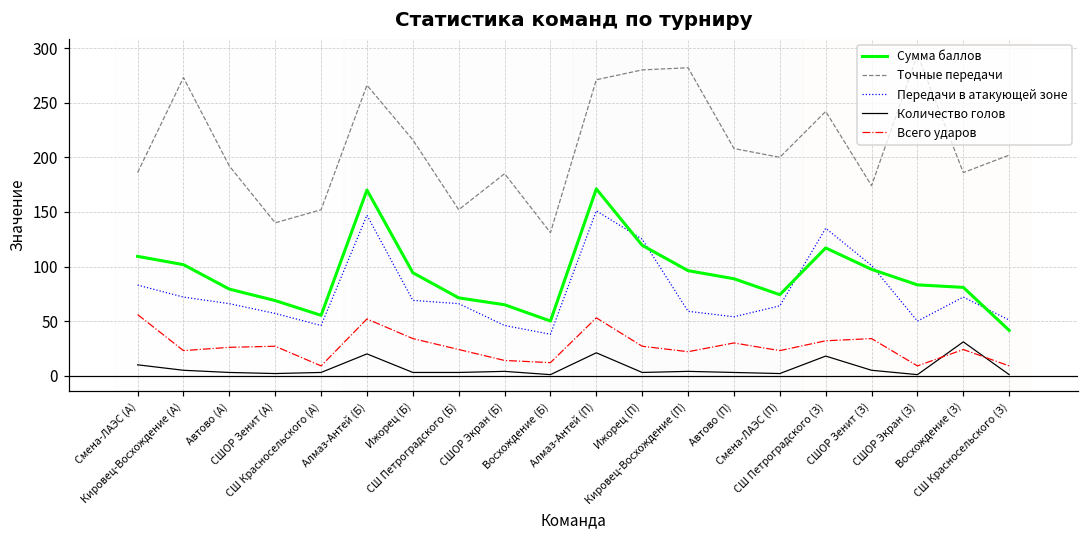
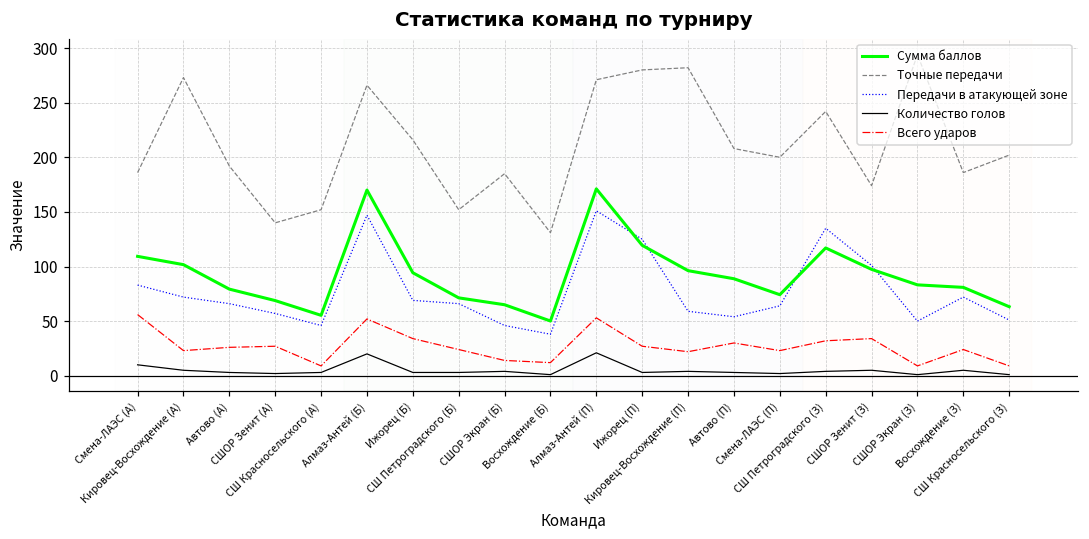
  {
    "Сумма баллов": {
      "Смена-ЛАЭС (А)": 110,
      "Кировец-Восхождение (А)": 100,
      "Автово (А)": 80,
      "СШОР Зенит (А)": 70,
      "СШ Красносельского (А)": 60,
      "Алмаз-Антей (Б)": 170,
      "Ижорец (Б)": 90,
      "СШ Петроградского (Б)": 70,
      "СШОР Экран (Б)": 70,
      "Восхождение (Б)": 50,
      "Алмаз-Антей (П)": 170,
      "Ижорец (П)": 120,
      "Кировец-Восхождение (П)": 100,
      "Автово (П)": 90,
      "Смена-ЛАЭС (П)": 70,
      "СШ Петроградского (З)": 120,
      "СШОР Зенит (З)": 100,
      "СШОР Экран (З)": 80,
      "Восхождение (З)": 80,
-     "СШ Красносельского (З)": 40
+     "СШ Красносельского (З)": 60
    },
    "Точные передачи": {
      "Смена-ЛАЭС (А)": 190,
      "Кировец-Восхождение (А)": 270,
      "Автово (А)": 190,
      "СШОР Зенит (А)": 140,
      "СШ Красносельского (А)": 150,
      "Алмаз-Антей (Б)": 270,
      "Ижорец (Б)": 220,
      "СШ Петроградского (Б)": 150,
      "СШОР Экран (Б)": 190,
      "Восхождение (Б)": 130,
      "Алмаз-Антей (П)": 270,
      "Ижорец (П)": 280,
      "Кировец-Восхождение (П)": 280,
      "Автово (П)": 210,
      "Смена-ЛАЭС (П)": 200,
      "СШ Петроградского (З)": 240,
      "СШОР Зенит (З)": 170,
      "Восхождение (З)": 190,
      "СШ Красносельского (З)": 200
    },
    "Передачи в атакующей зоне": {
      "Смена-ЛАЭС (А)": 80,
      "Кировец-Восхождение (А)": 70,
      "Автово (А)": 70,
      "СШОР Зенит (А)": 60,
      "СШ Красносельского (А)": 50,
      "Алмаз-Антей (Б)": 150,
      "Ижорец (Б)": 70,
      "СШ Петроградского (Б)": 70,
      "СШОР Экран (Б)": 50,
      "Восхождение (Б)": 40,
      "Алмаз-Антей (П)": 150,
      "Ижорец (П)": 130,
      "Кировец-Восхождение (П)": 60,
      "Автово (П)": 50,
      "Смена-ЛАЭС (П)": 60,
      "СШ Петроградского (З)": 140,
      "СШОР Зенит (З)": 100,
      "СШОР Экран (З)": 50,
      "Восхождение (З)": 70,
      "СШ Красносельского (З)": 50
    },
    "Количество голов": {
      "Смена-ЛАЭС (А)": 10,
      "Кировец-Восхождение (А)": 10,
      "Автово (А)": 0,
      "СШОР Зенит (А)": 0,
      "СШ Красносельского (А)": 0,
      "Алмаз-Антей (Б)": 20,
      "Ижорец (Б)": 0,
      "СШ Петроградского (Б)": 0,
      "СШОР Экран (Б)": 0,
      "Восхождение (Б)": 0,
      "Алмаз-Антей (П)": 20,
      "Ижорец (П)": 0,
      "Кировец-Восхождение (П)": 0,
      "Автово (П)": 0,
      "Смена-ЛАЭС (П)": 0,
-     "СШ Петроградского (З)": 20,
+     "СШ Петроградского (З)": 0,
      "СШОР Зенит (З)": 10,
      "СШОР Экран (З)": 0,
-     "Восхождение (З)": 30,
+     "Восхождение (З)": 10,
      "СШ Красносельского (З)": 0
    },
    "Всего ударов": {
      "Смена-ЛАЭС (А)": 60,
      "Кировец-Восхождение (А)": 20,
      "Автово (А)": 30,
      "СШОР Зенит (А)": 30,
      "СШ Красносельского (А)": 10,
      "Алмаз-Антей (Б)": 50,
      "Ижорец (Б)": 30,
      "СШ Петроградского (Б)": 20,
      "СШОР Экран (Б)": 10,
      "Восхождение (Б)": 10,
      "Алмаз-Антей (П)": 50,
      "Ижорец (П)": 30,
      "Кировец-Восхождение (П)": 20,
      "Автово (П)": 30,
      "Смена-ЛАЭС (П)": 20,
      "СШ Петроградского (З)": 30,
      "СШОР Зенит (З)": 30,
      "СШОР Экран (З)": 10,
      "Восхождение (З)": 20,
      "СШ Красносельского (З)": 10
    }
  }
